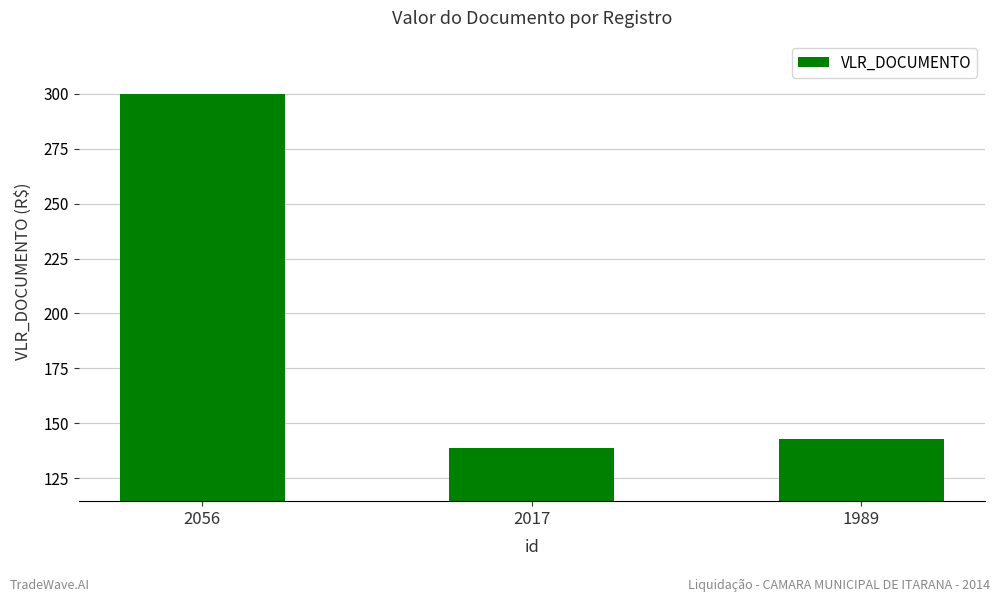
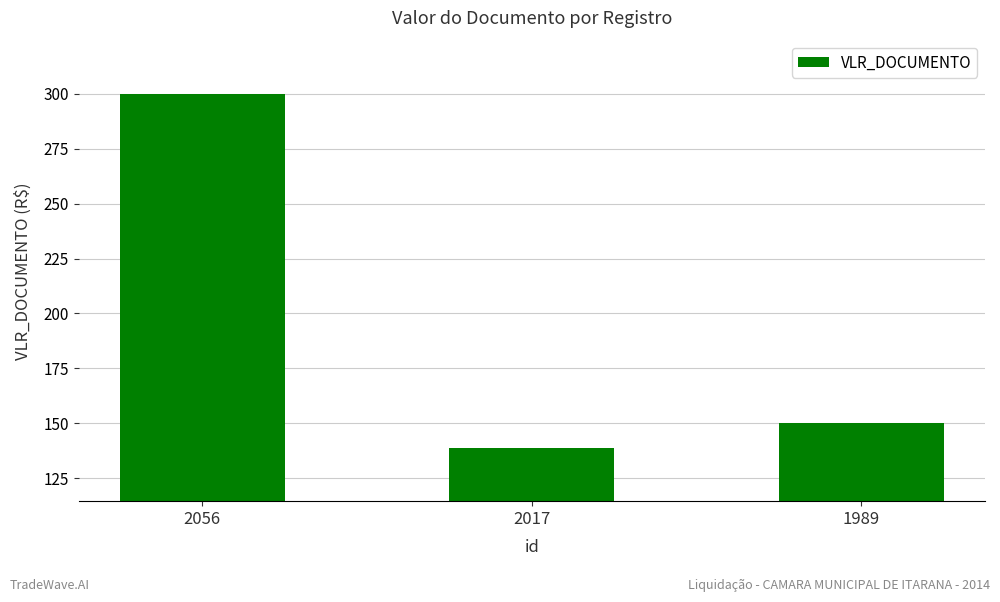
  {
    "2056": 300,
    "2017": 139,
-   "1989": 143
+   "1989": 150
  }
